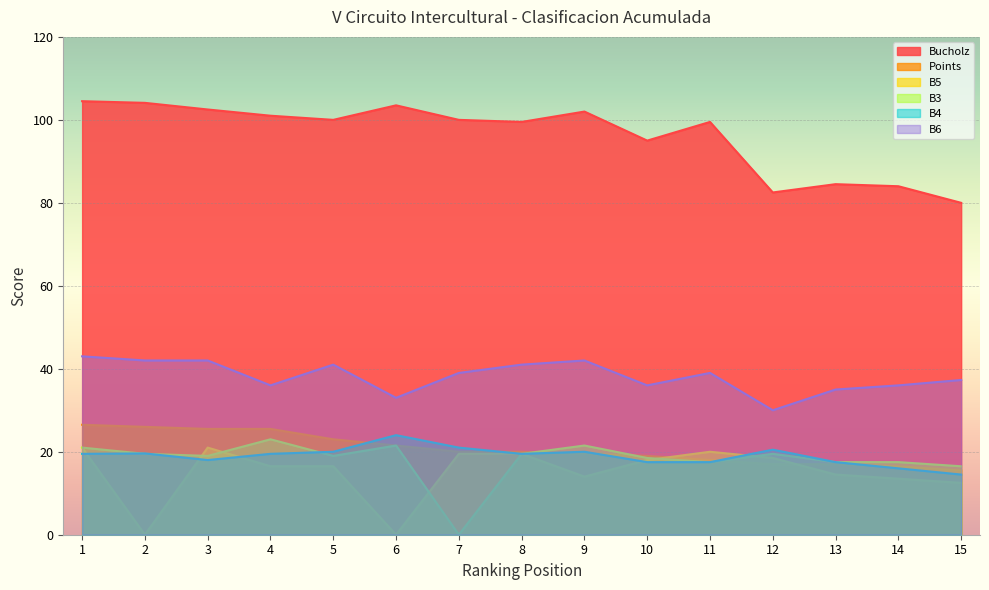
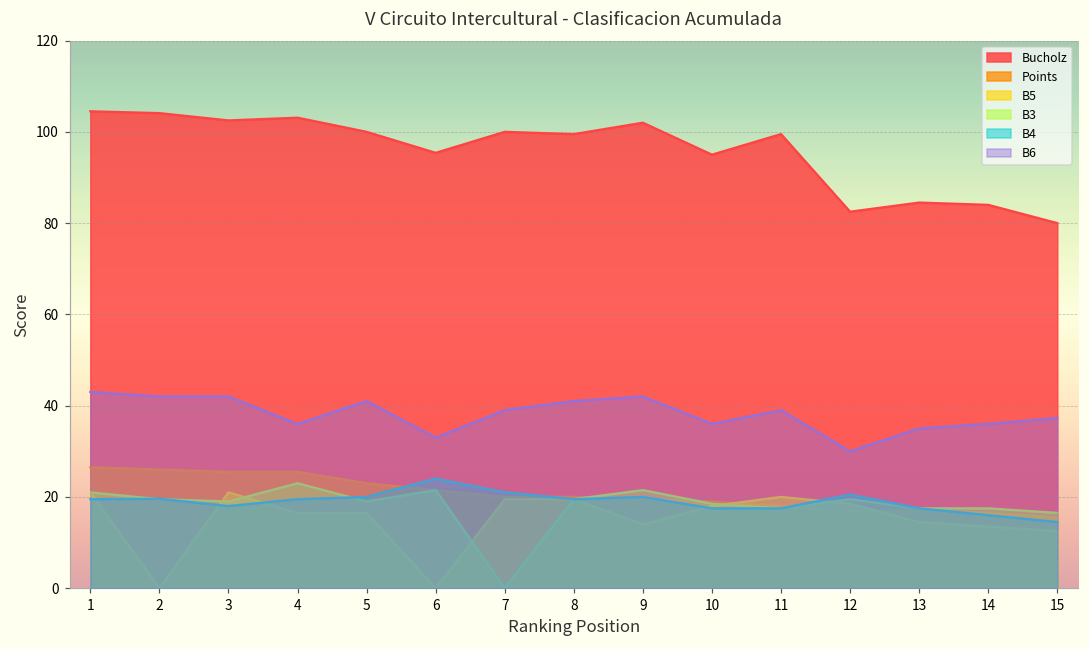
  {
    "Bucholz": {
      "1": 105,
      "2": 104,
      "3": 103,
-     "4": 101,
+     "4": 103,
      "5": 100,
-     "6": 104,
+     "6": 95,
      "7": 100,
      "8": 100,
      "9": 102,
      "10": 95,
      "11": 100,
      "12": 83,
      "13": 85,
      "14": 84,
      "15": 80
    },
    "Points": {
      "1": 27,
      "2": 26,
      "3": 26,
      "4": 26,
      "5": 23,
      "12": 17,
      "15": 16
    },
    "B5": {
      "2": 0,
      "3": 21,
      "4": 17,
      "5": 17,
      "6": 0,
      "9": 14,
      "11": 20,
      "12": 19,
      "13": 15,
      "14": 14,
      "15": 13
    },
    "B3": {
      "3": 19,
      "4": 23,
      "5": 19,
      "7": 0,
      "9": 22,
      "12": 20,
      "14": 18,
      "15": 17
    },
    "B4": {
      "1": 20,
      "3": 18,
      "4": 20,
      "5": 20,
      "6": 24,
      "7": 21,
      "12": 21,
      "15": 15
    },
    "B6": {
      "1": 43,
      "2": 42,
      "3": 42,
      "4": 36,
      "5": 41,
      "6": 33,
      "7": 39,
      "8": 41,
      "9": 42,
      "10": 36,
      "11": 39,
      "12": 30,
      "13": 35,
      "14": 36,
      "15": 37
    }
  }
